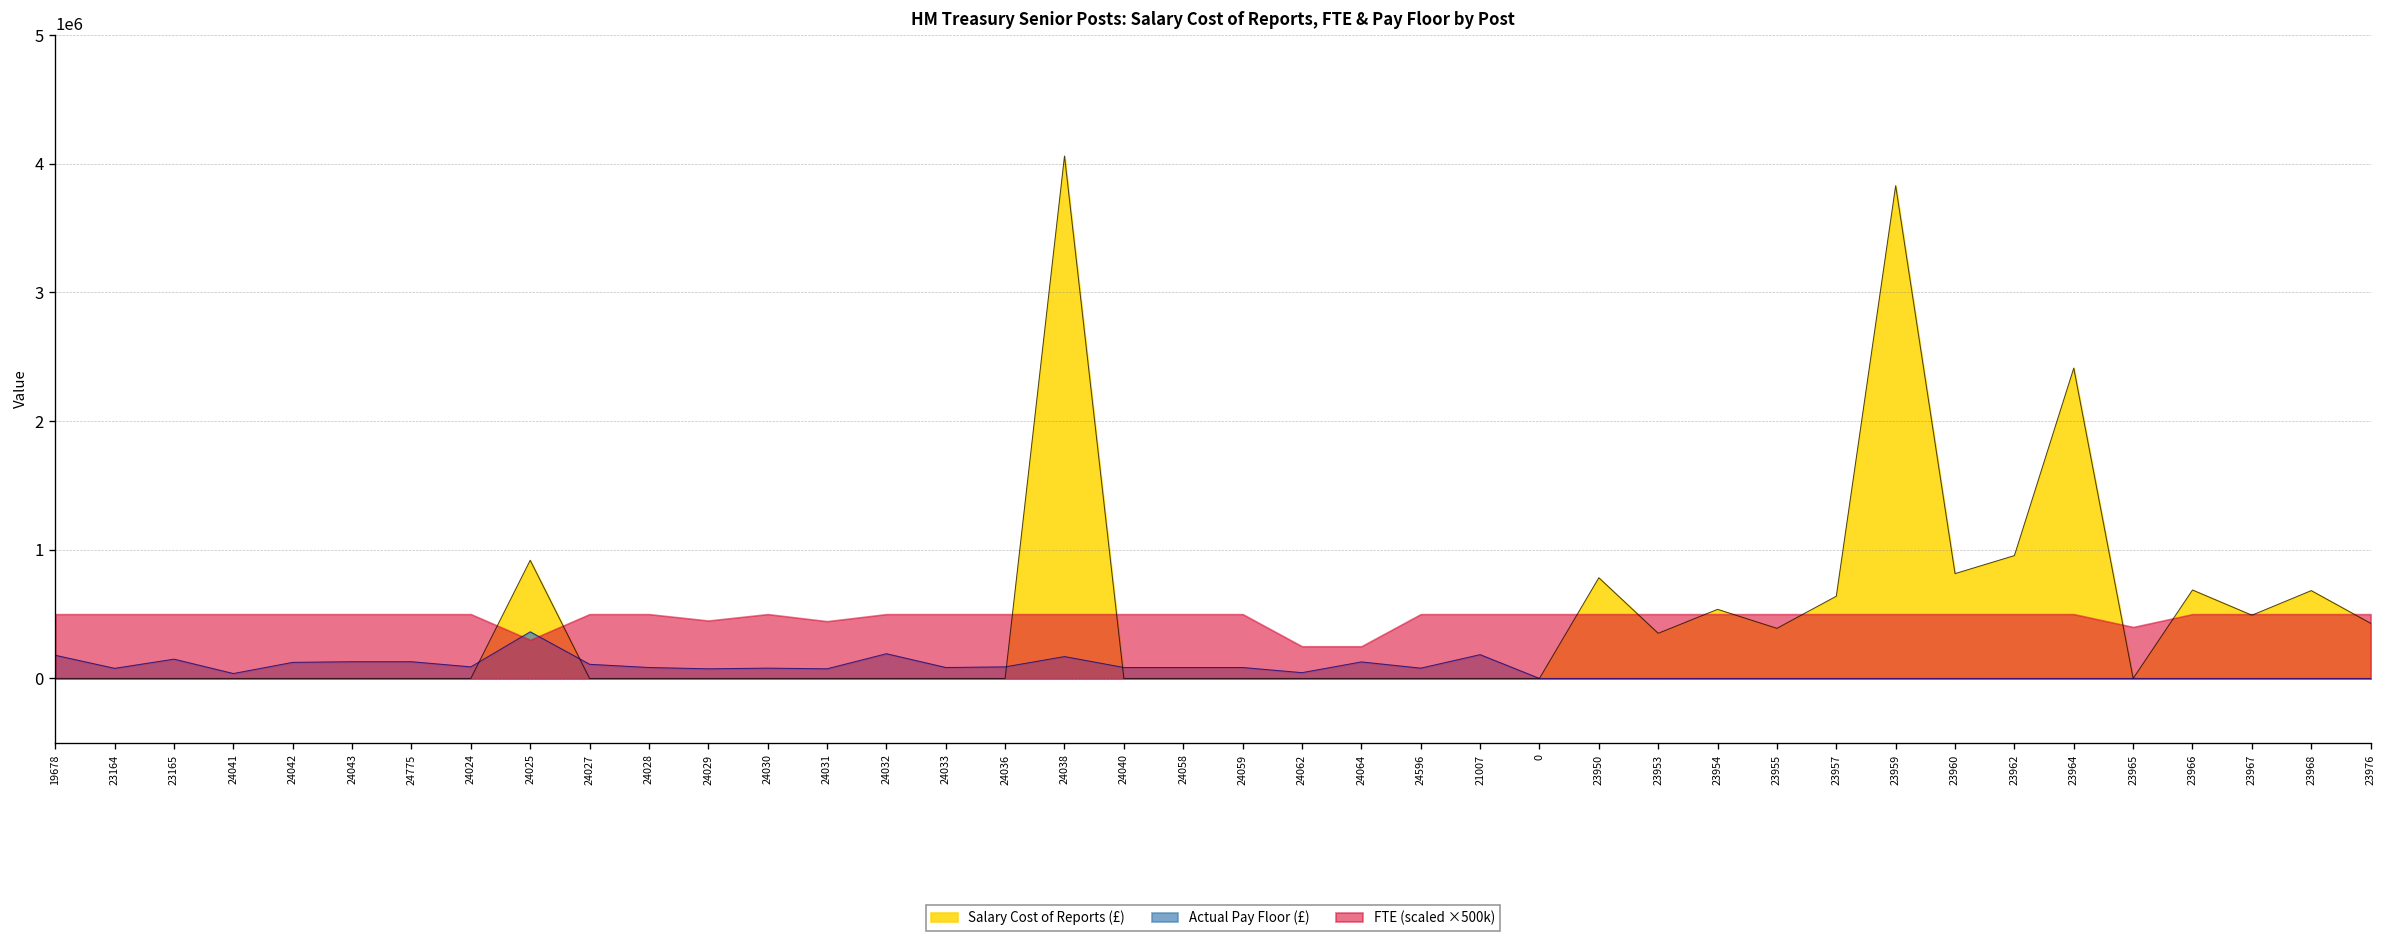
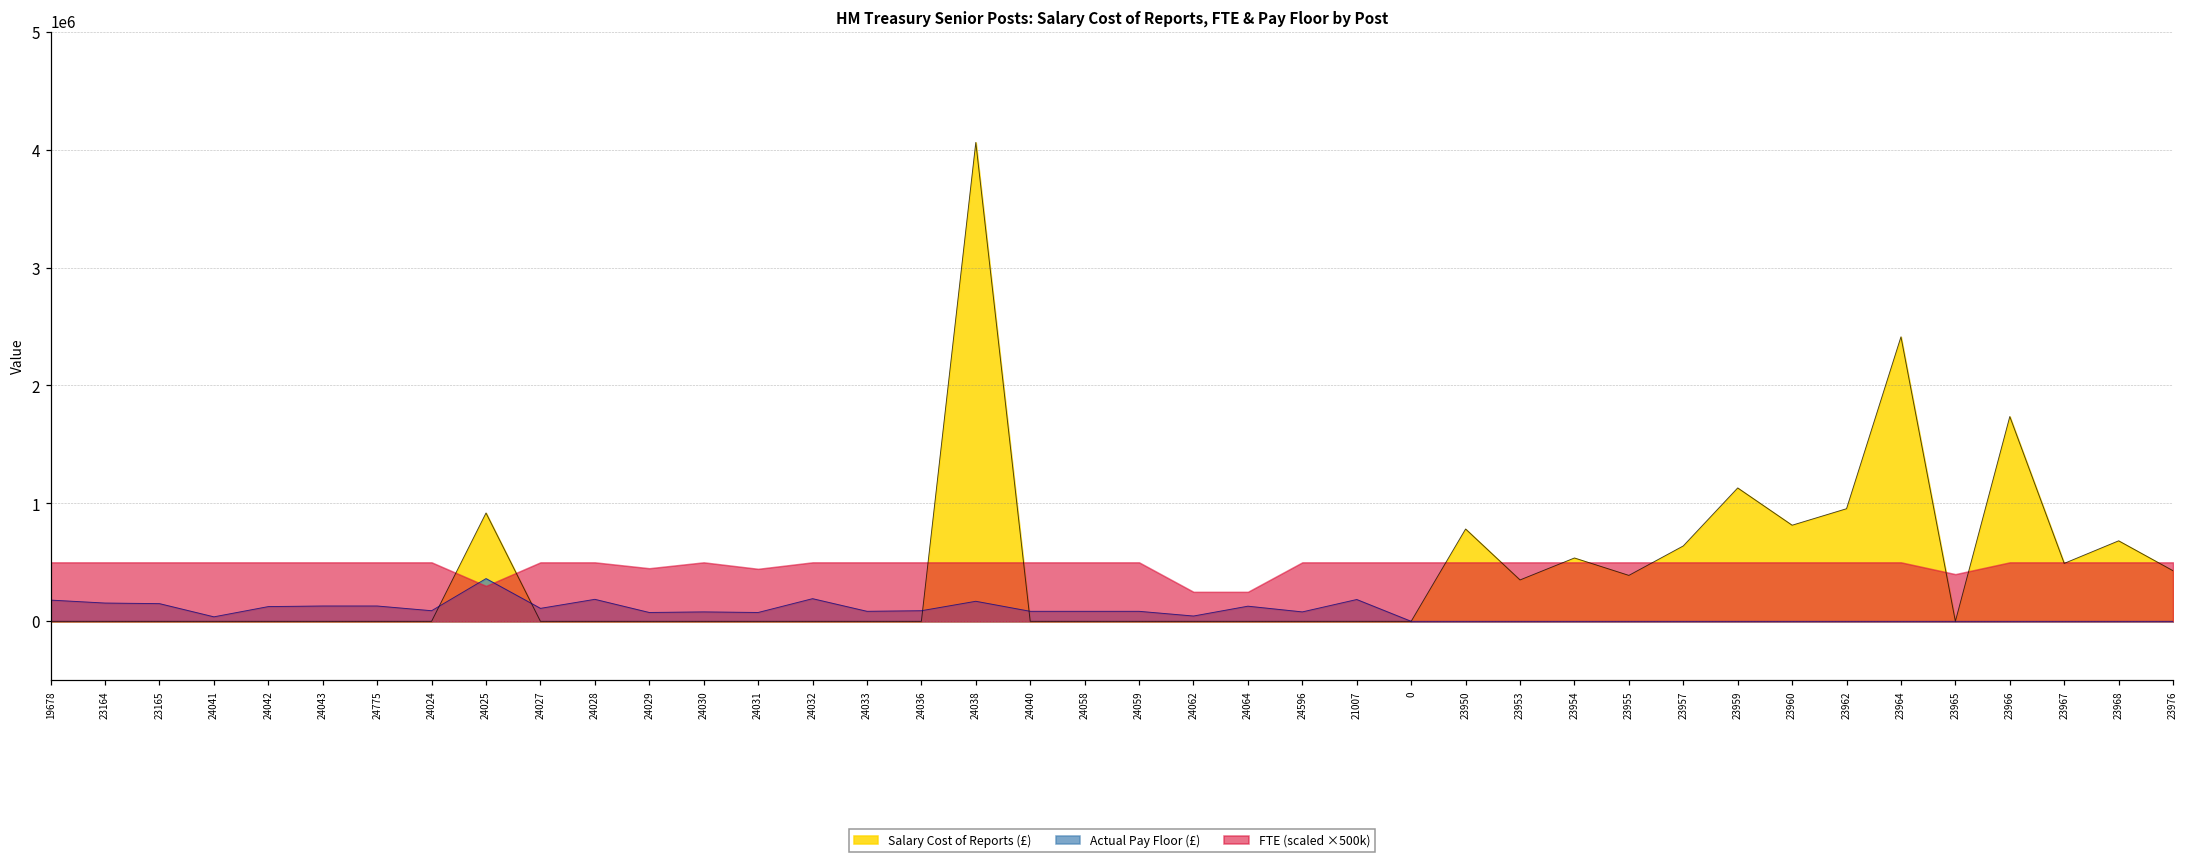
  {
    "Salary Cost of Reports (£)": {
      "19678": 0,
      "23164": 0,
      "23165": 0,
      "24041": 0,
      "24042": 0,
      "24043": 0,
      "24775": 0,
      "24024": 0,
      "24025": 920000,
      "24027": 0,
      "24028": 0,
      "24029": 0,
      "24030": 0,
      "24031": 0,
      "24032": 0,
      "24033": 0,
      "24036": 0,
      "24038": 4060000,
      "24040": 0,
      "24058": 0,
      "24059": 0,
      "24062": 0,
      "24064": 0,
      "24596": 0,
      "21007": 0,
      "23950": 780000,
      "23953": 350000,
      "23954": 540000,
      "23955": 390000,
      "23957": 640000,
-     "23959": 3830000,
+     "23959": 1130000,
      "23960": 810000,
      "23962": 950000,
      "23964": 2410000,
-     "23966": 690000,
+     "23966": 1740000,
      "23968": 680000,
      "23976": 430000
    },
    "Actual Pay Floor (£)": {
      "19678": 180000,
-     "23164": 80000,
+     "23164": 160000,
      "23165": 150000,
      "24041": 40000,
      "24042": 130000,
      "24043": 130000,
      "24775": 130000,
      "24024": 90000,
      "24025": 360000,
      "24027": 110000,
-     "24028": 90000,
+     "24028": 190000,
      "24029": 80000,
      "24030": 80000,
      "24031": 80000,
      "24032": 190000,
      "24033": 90000,
      "24036": 90000,
      "24038": 170000,
      "24040": 90000,
      "24058": 90000,
      "24059": 90000,
      "24062": 50000,
      "24064": 130000,
      "24596": 80000,
      "21007": 190000,
      "23950": 0,
      "23953": 0,
      "23954": 0,
      "23955": 0,
      "23957": 0,
      "23959": 0,
      "23960": 0,
      "23962": 0,
      "23964": 0,
      "23966": 0,
      "23967": 0,
      "23968": 0,
      "23976": 0
    },
    "FTE (scaled ×500k)": {
      "19678": 500000,
      "23164": 500000,
      "23165": 500000,
      "24041": 500000,
      "24042": 500000,
      "24043": 500000,
      "24775": 500000,
      "24024": 500000,
      "24025": 300000,
      "24027": 500000,
      "24028": 500000,
      "24029": 450000,
      "24030": 500000,
      "24031": 450000,
      "24032": 500000,
      "24033": 500000,
      "24036": 500000,
      "24038": 500000,
      "24040": 500000,
      "24058": 500000,
      "24059": 500000,
      "24062": 250000,
      "24064": 250000,
      "24596": 500000,
      "21007": 500000,
      "0": 500000,
      "23950": 500000,
      "23953": 500000,
      "23954": 500000,
      "23955": 500000,
      "23957": 500000,
      "23959": 500000,
      "23960": 500000,
      "23962": 500000,
      "23964": 500000,
      "23965": 400000,
      "23966": 500000,
      "23968": 500000,
      "23976": 500000
    }
  }
